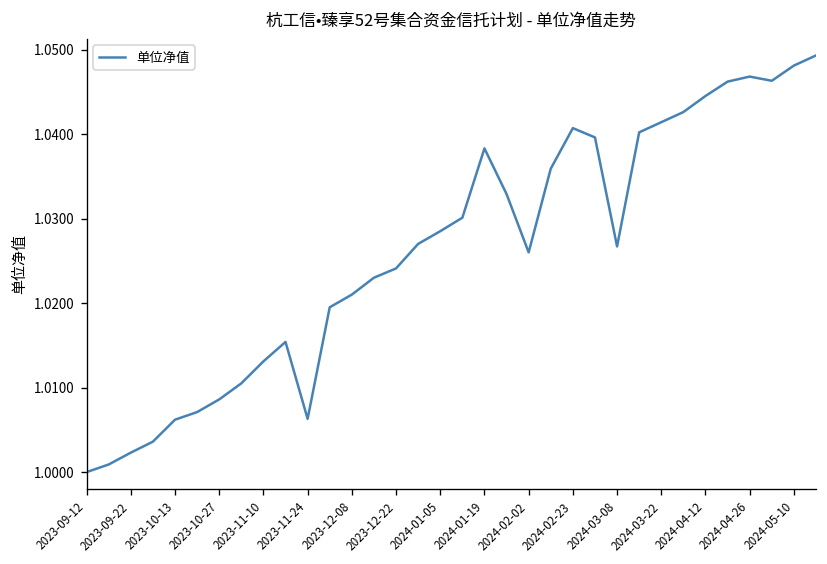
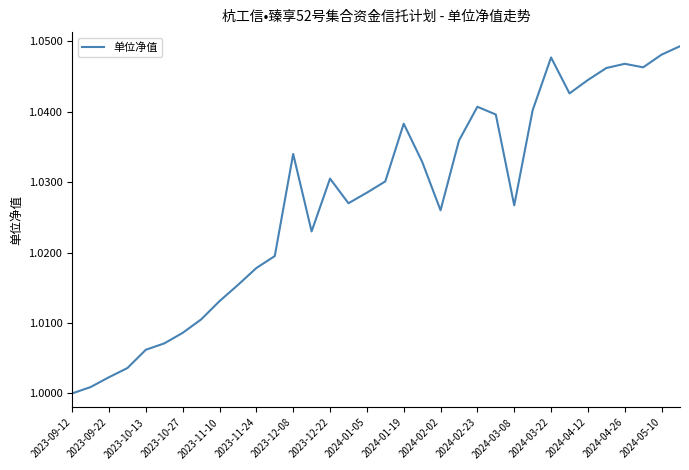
  {
    "2023-09-12": 1.000,
    "2023-09-22": 1.002,
    "2023-10-13": 1.006,
    "2023-10-27": 1.009,
    "2023-11-10": 1.013,
-   "2023-11-24": 1.006,
-   "2023-12-08": 1.021,
-   "2023-12-22": 1.024,
+   "2023-11-24": 1.018,
+   "2023-12-08": 1.034,
+   "2023-12-22": 1.031,
    "2024-01-05": 1.029,
    "2024-01-19": 1.038,
    "2024-02-02": 1.026,
    "2024-02-23": 1.041,
    "2024-03-08": 1.027,
-   "2024-03-22": 1.041,
+   "2024-03-22": 1.048,
    "2024-04-12": 1.045,
    "2024-04-26": 1.047,
    "2024-05-10": 1.048
  }
